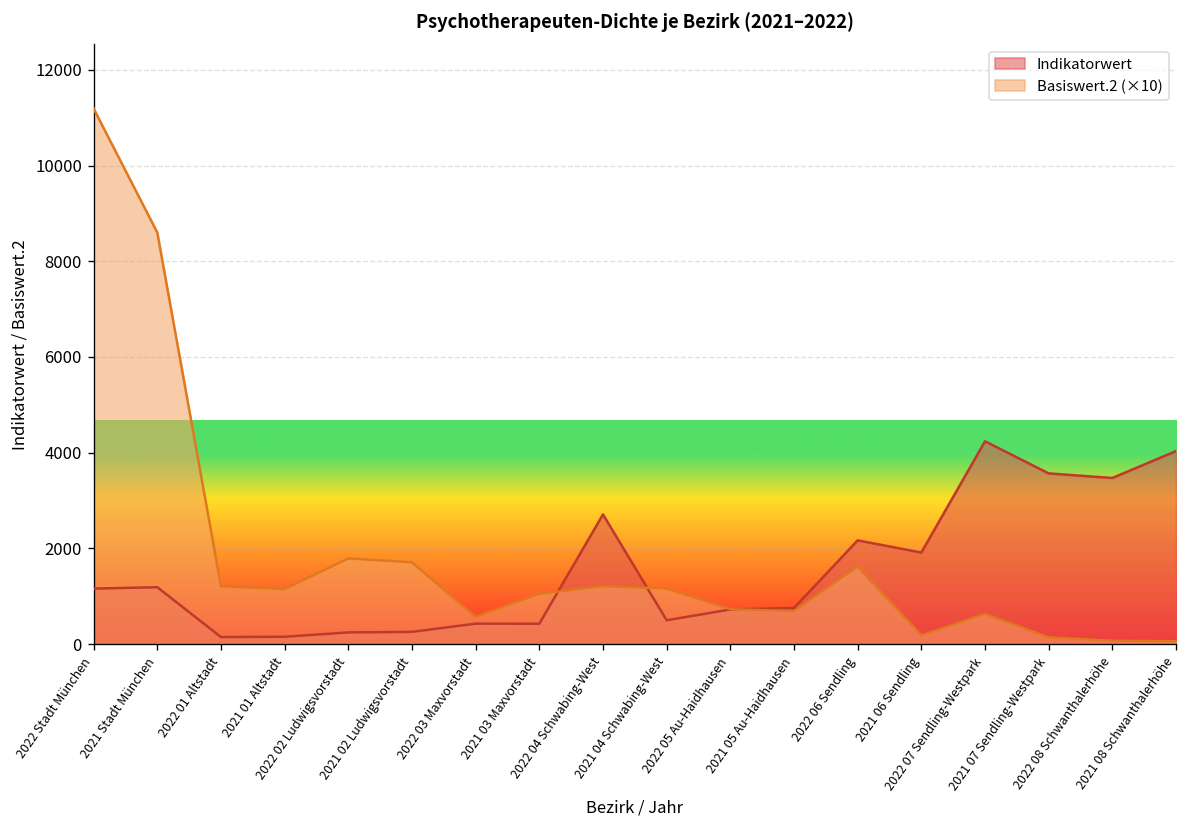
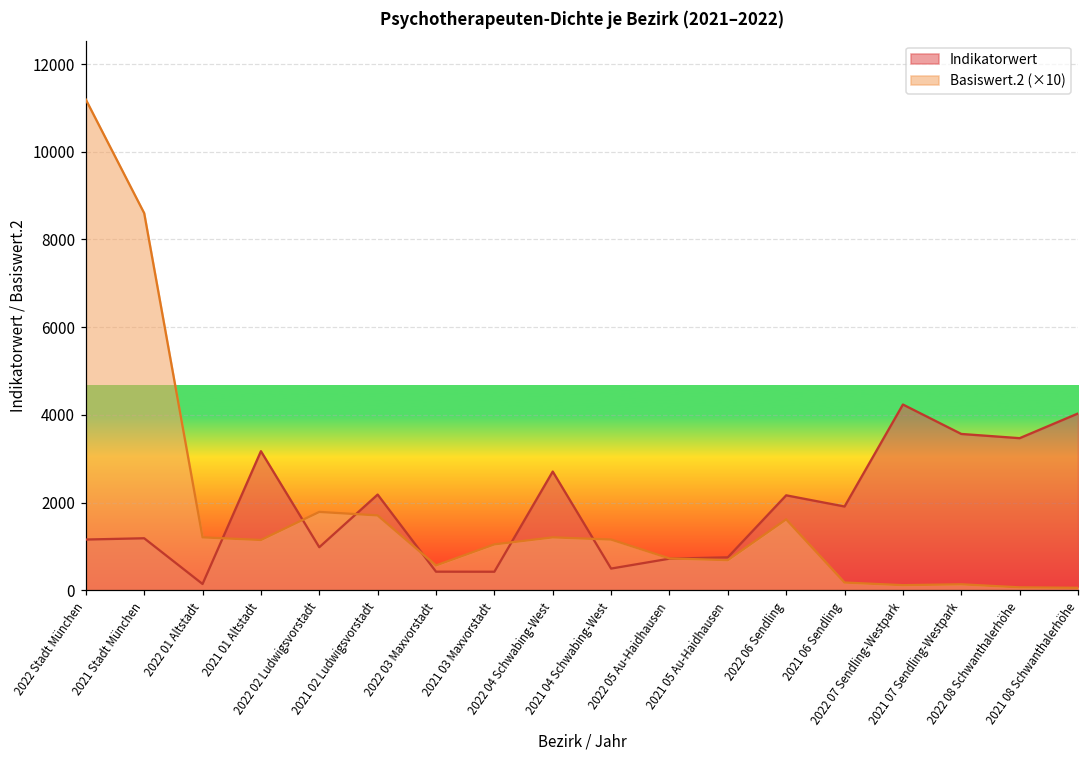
  {
    "Indikatorwert": {
      "2022 Stadt München": 1200,
      "2021 Stadt München": 1200,
      "2022 01 Altstadt": 100,
-     "2021 01 Altstadt": 200,
-     "2022 02 Ludwigsvorstadt": 200,
-     "2021 02 Ludwigsvorstadt": 300,
+     "2021 01 Altstadt": 3200,
+     "2022 02 Ludwigsvorstadt": 1000,
+     "2021 02 Ludwigsvorstadt": 2200,
      "2022 03 Maxvorstadt": 400,
      "2021 03 Maxvorstadt": 400,
      "2022 04 Schwabing-West": 2700,
      "2021 04 Schwabing-West": 500,
      "2022 06 Sendling": 2200,
      "2021 06 Sendling": 1900,
      "2022 07 Sendling-Westpark": 4200,
      "2021 07 Sendling-Westpark": 3600,
      "2022 08 Schwanthalerhöhe": 3500,
      "2021 08 Schwanthalerhöhe": 4000
    },
    "Basiswert.2 (×10)": {
      "2022 Stadt München": 11200,
      "2021 Stadt München": 8600,
      "2022 01 Altstadt": 1200,
      "2021 01 Altstadt": 1200,
      "2022 02 Ludwigsvorstadt": 1800,
      "2021 02 Ludwigsvorstadt": 1700,
      "2022 03 Maxvorstadt": 600,
      "2021 03 Maxvorstadt": 1100,
      "2022 04 Schwabing-West": 1200,
      "2021 04 Schwabing-West": 1200,
      "2022 06 Sendling": 1600,
      "2021 06 Sendling": 200,
-     "2022 07 Sendling-Westpark": 600,
+     "2022 07 Sendling-Westpark": 100,
      "2021 07 Sendling-Westpark": 100,
      "2022 08 Schwanthalerhöhe": 100,
      "2021 08 Schwanthalerhöhe": 100
    }
  }
